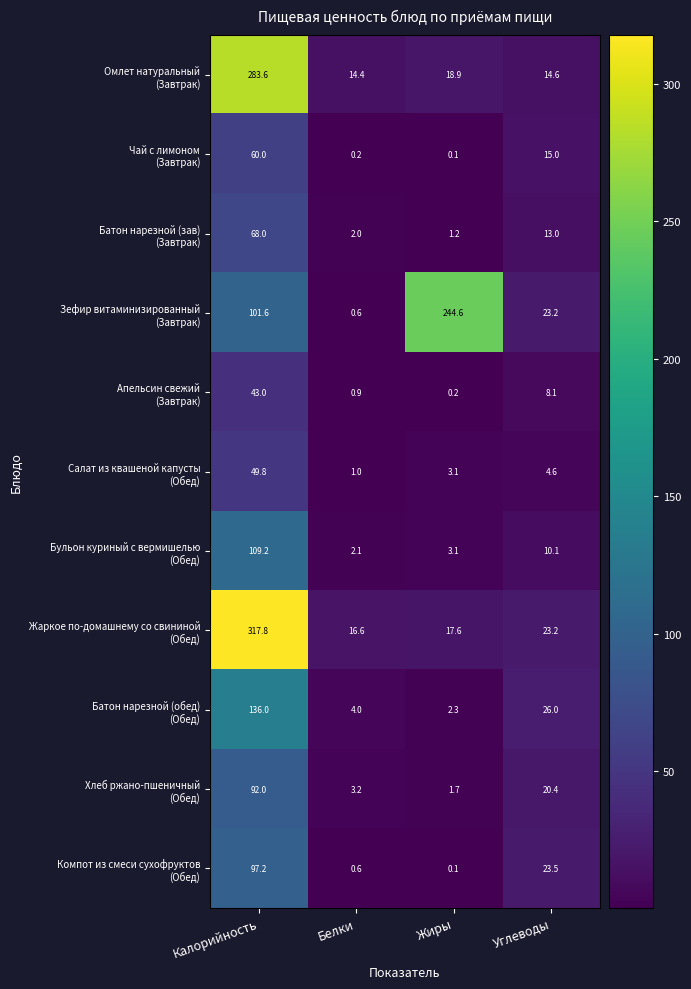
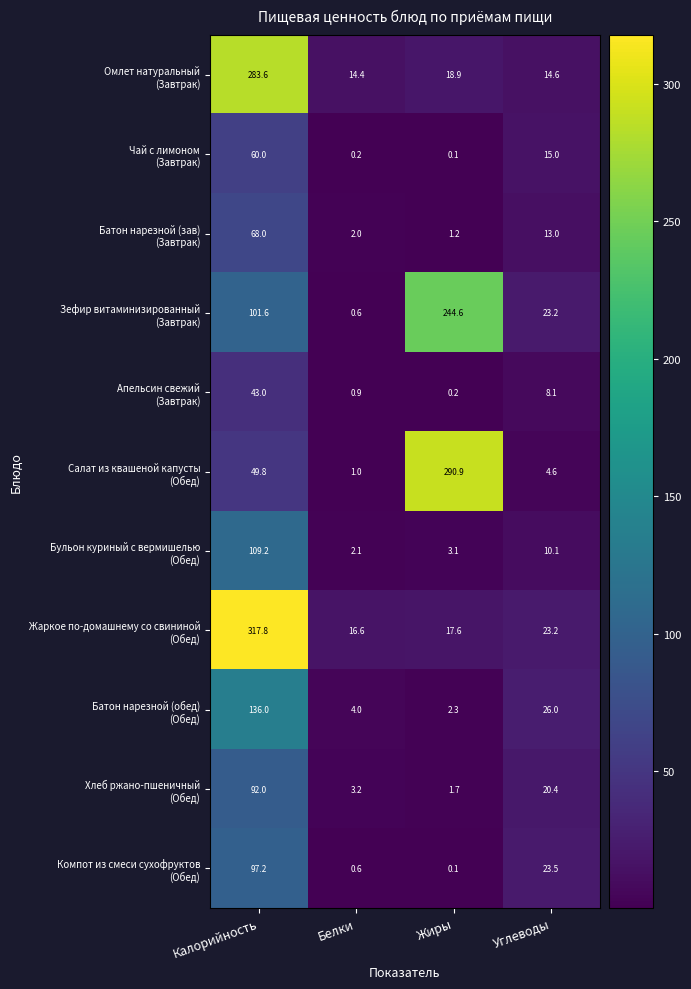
  {
    "Омлет натуральный (Завтрак)": {
      "Калорийность": 283.6,
      "Белки": 14.4,
      "Жиры": 18.9,
      "Углеводы": 14.6
    },
    "Чай с лимоном (Завтрак)": {
      "Калорийность": 60.0,
      "Белки": 0.2,
      "Жиры": 0.1,
      "Углеводы": 15.0
    },
    "Батон нарезной (зав) (Завтрак)": {
      "Калорийность": 68.0,
      "Белки": 2.0,
      "Жиры": 1.2,
      "Углеводы": 13.0
    },
    "Зефир витаминизированный (Завтрак)": {
      "Калорийность": 101.6,
      "Белки": 0.6,
      "Жиры": 244.6,
      "Углеводы": 23.2
    },
    "Апельсин свежий (Завтрак)": {
      "Калорийность": 43.0,
      "Белки": 0.9,
      "Жиры": 0.2,
      "Углеводы": 8.1
    },
    "Салат из квашеной капусты (Обед)": {
      "Калорийность": 49.8,
      "Белки": 1.0,
-     "Жиры": 3.1,
+     "Жиры": 290.9,
      "Углеводы": 4.6
    },
    "Бульон куриный с вермишелью (Обед)": {
      "Калорийность": 109.2,
      "Белки": 2.1,
      "Жиры": 3.1,
      "Углеводы": 10.1
    },
    "Жаркое по-домашнему со свининой (Обед)": {
      "Калорийность": 317.8,
      "Белки": 16.6,
      "Жиры": 17.6,
      "Углеводы": 23.2
    },
    "Батон нарезной (обед) (Обед)": {
      "Калорийность": 136.0,
      "Белки": 4.0,
      "Жиры": 2.3,
      "Углеводы": 26.0
    },
    "Хлеб ржано-пшеничный (Обед)": {
      "Калорийность": 92.0,
      "Белки": 3.2,
      "Жиры": 1.7,
      "Углеводы": 20.4
    },
    "Компот из смеси сухофруктов (Обед)": {
      "Калорийность": 97.2,
      "Белки": 0.6,
      "Жиры": 0.1,
      "Углеводы": 23.5
    }
  }
